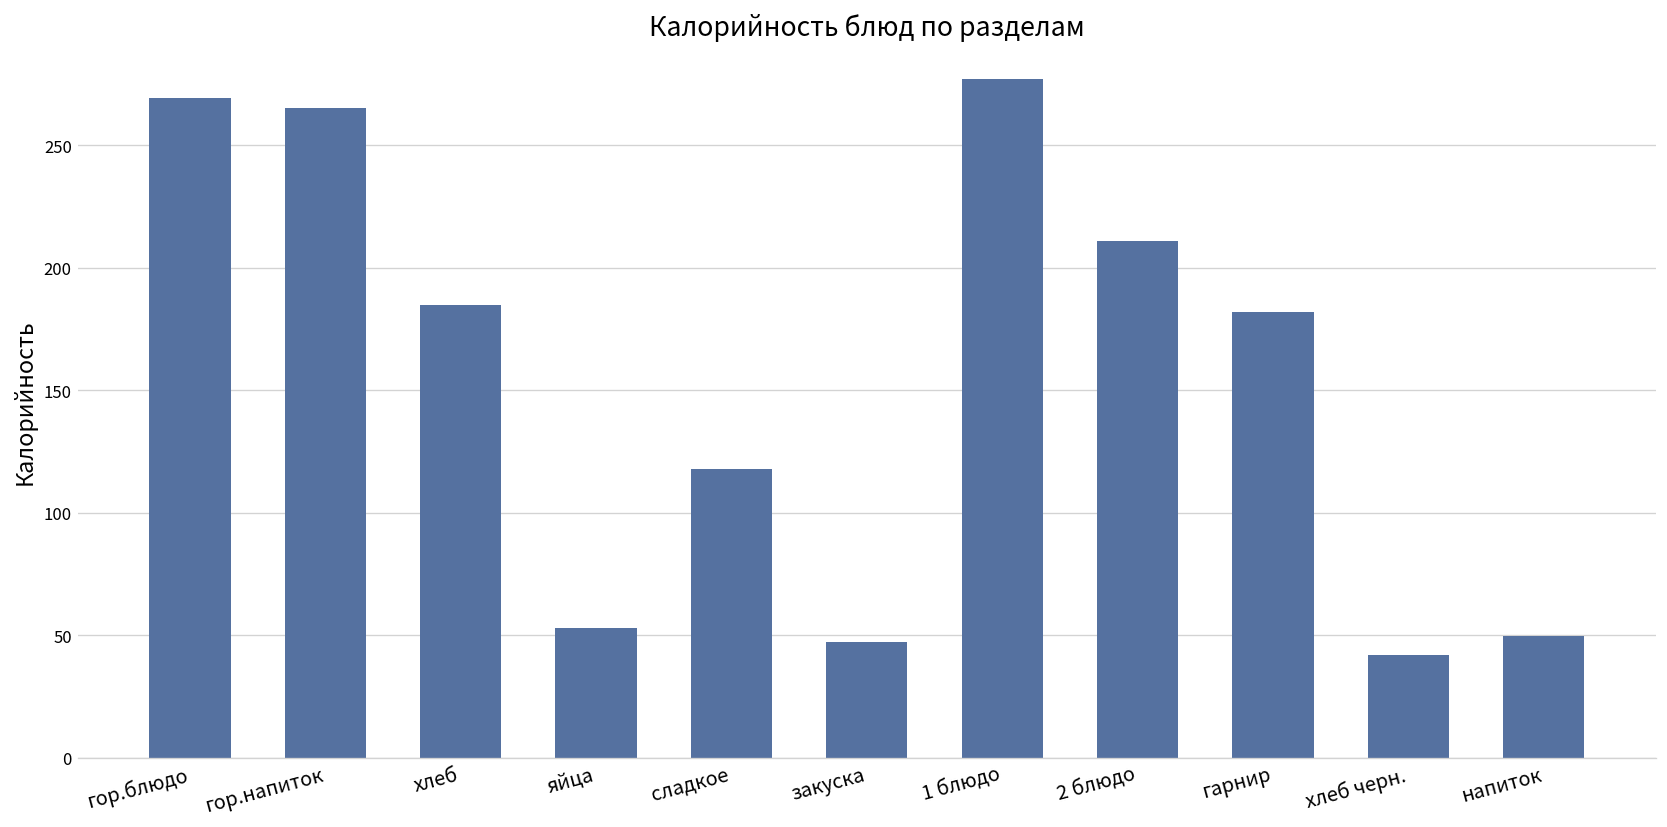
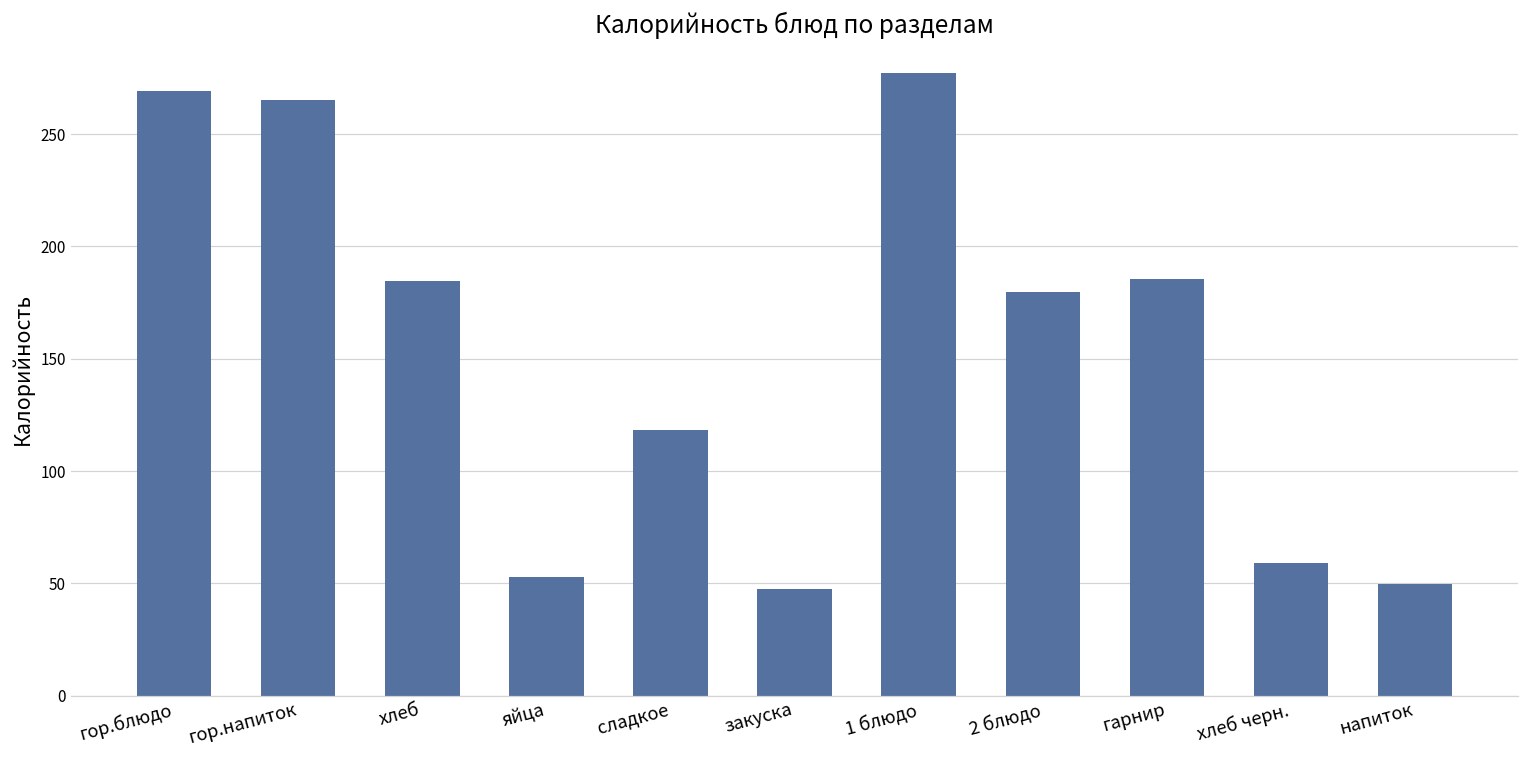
  {
    "гор.блюдо": 269,
    "гор.напиток": 265,
    "хлеб": 185,
    "яйца": 53,
    "сладкое": 118,
    "закуска": 47,
    "1 блюдо": 277,
-   "2 блюдо": 211,
-   "гарнир": 182,
-   "хлеб черн.": 42,
+   "2 блюдо": 180,
+   "гарнир": 186,
+   "хлеб черн.": 59,
    "напиток": 50
  }
